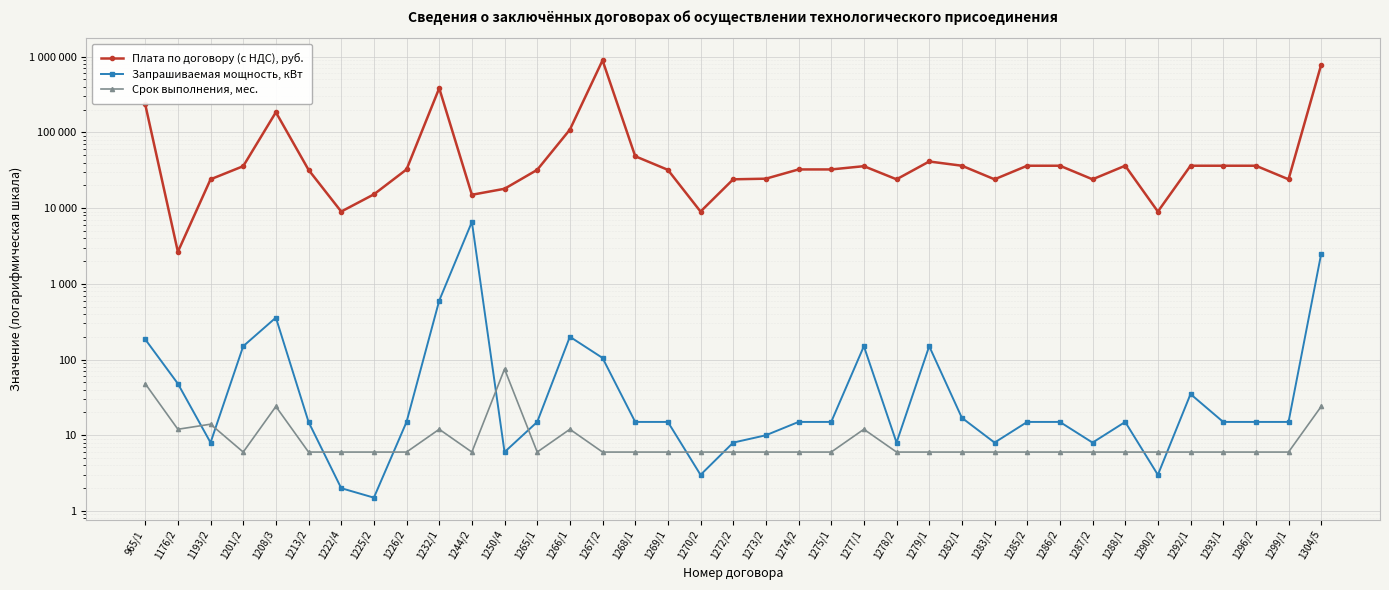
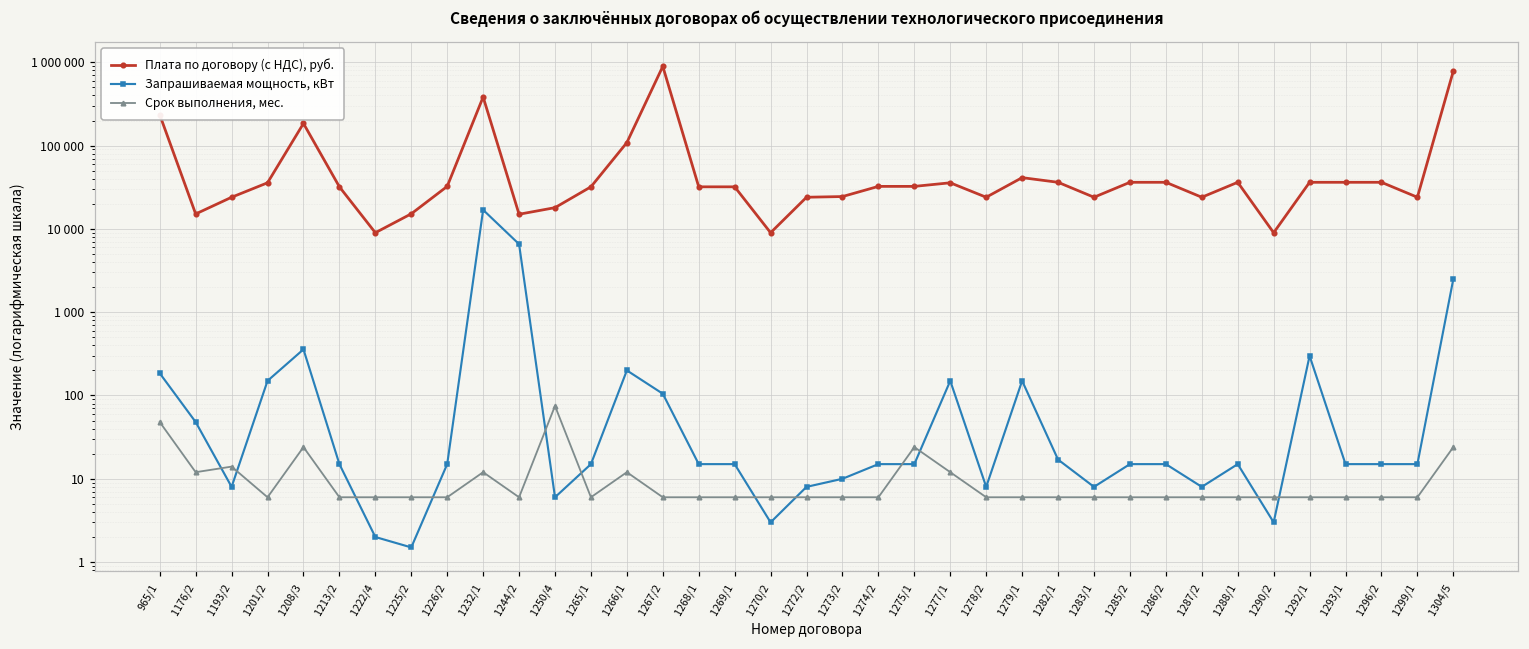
  {
    "Плата по договору (с НДС), руб.": {
-     "1176/2": 2700,
+     "1176/2": 15000,
      "1193/2": 24000,
      "1201/2": 40000,
      "1208/3": 180000,
      "1213/2": 32000,
      "1222/4": 9000,
      "1225/2": 15000,
      "1226/2": 32000,
      "1232/1": 400000,
      "1244/2": 15000,
      "1250/4": 18000,
      "1265/1": 32000,
      "1266/1": 110000,
      "1267/2": 900000,
-     "1268/1": 50000,
+     "1268/1": 32000,
      "1269/1": 32000,
      "1270/2": 9000,
      "1272/2": 24000,
      "1273/2": 24000,
      "1274/2": 32000,
      "1275/1": 32000,
      "1277/1": 40000,
      "1278/2": 24000,
      "1279/1": 40000,
      "1282/1": 40000,
      "1283/1": 24000,
      "1285/2": 40000,
      "1286/2": 40000,
      "1287/2": 24000,
      "1288/1": 40000,
      "1290/2": 9000,
      "1292/1": 40000,
      "1293/1": 40000,
      "1296/2": 40000,
      "1299/1": 24000,
      "1304/5": 800000
    },
    "Запрашиваемая мощность, кВт": {
      "965/1": 190,
      "1176/2": 50,
      "1193/2": 8,
      "1201/2": 150,
      "1208/3": 400,
      "1213/2": 15,
      "1222/4": 2,
      "1225/2": 1.5,
      "1226/2": 15,
-     "1232/1": 600,
+     "1232/1": 17000,
      "1244/2": 7000,
      "1250/4": 6,
      "1265/1": 15,
      "1266/1": 200,
      "1267/2": 110,
      "1268/1": 15,
      "1269/1": 15,
      "1270/2": 3,
      "1272/2": 8,
      "1273/2": 10,
      "1274/2": 15,
      "1275/1": 15,
      "1277/1": 150,
      "1278/2": 8,
      "1279/1": 150,
      "1282/1": 17,
      "1283/1": 8,
      "1285/2": 15,
      "1286/2": 15,
      "1287/2": 8,
      "1288/1": 15,
      "1290/2": 3,
-     "1292/1": 40,
+     "1292/1": 300,
      "1293/1": 15,
      "1296/2": 15,
      "1299/1": 15,
      "1304/5": 2500
    },
    "Срок выполнения, мес.": {
      "965/1": 50,
      "1176/2": 12,
      "1193/2": 14,
      "1201/2": 6,
      "1208/3": 24,
      "1213/2": 6,
      "1222/4": 6,
      "1225/2": 6,
      "1226/2": 6,
      "1232/1": 12,
      "1244/2": 6,
      "1250/4": 80,
      "1265/1": 6,
      "1266/1": 12,
      "1267/2": 6,
      "1268/1": 6,
      "1269/1": 6,
      "1270/2": 6,
      "1272/2": 6,
      "1273/2": 6,
      "1274/2": 6,
-     "1275/1": 6,
+     "1275/1": 24,
      "1277/1": 12,
      "1278/2": 6,
      "1279/1": 6,
      "1282/1": 6,
      "1283/1": 6,
      "1285/2": 6,
      "1286/2": 6,
      "1287/2": 6,
      "1288/1": 6,
      "1290/2": 6,
      "1292/1": 6,
      "1293/1": 6,
      "1296/2": 6,
      "1299/1": 6,
      "1304/5": 24
    }
  }
